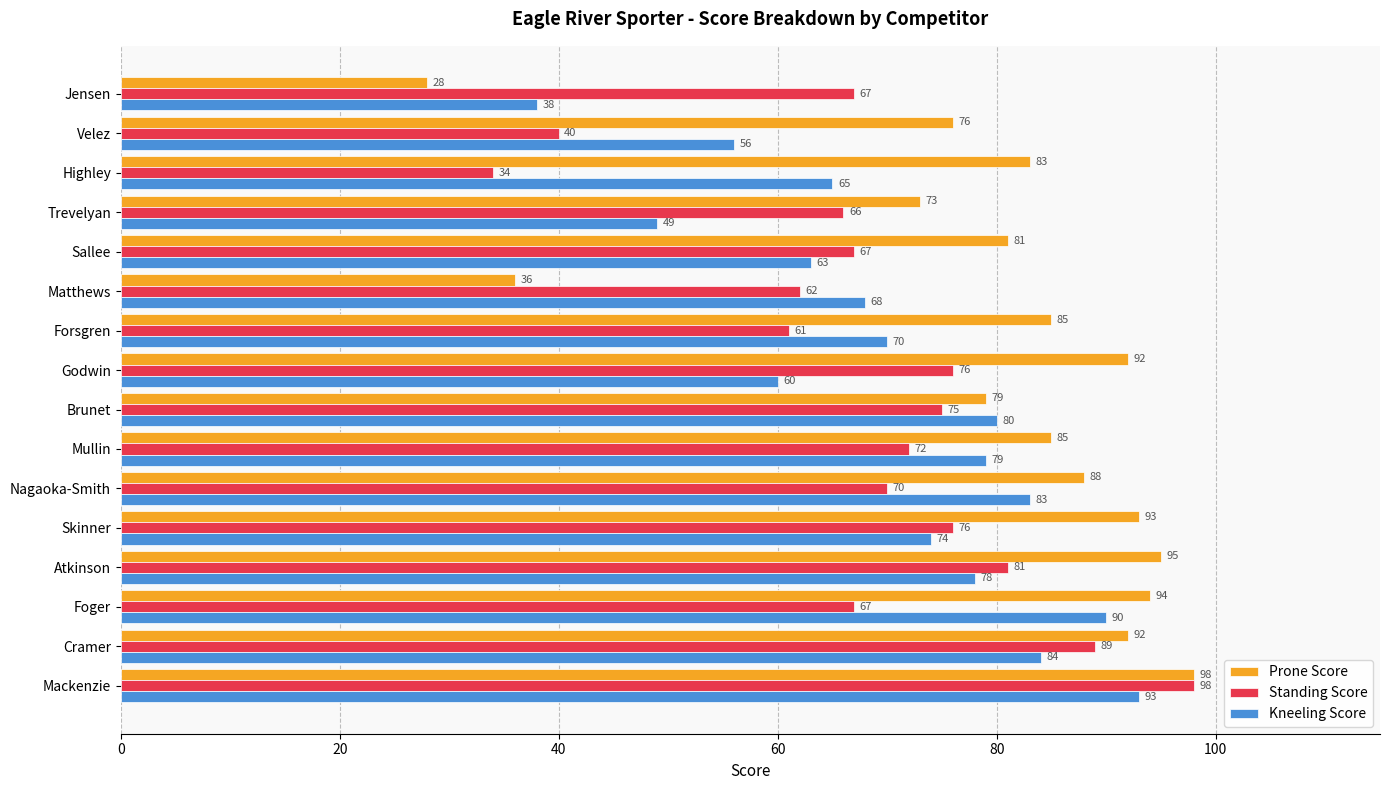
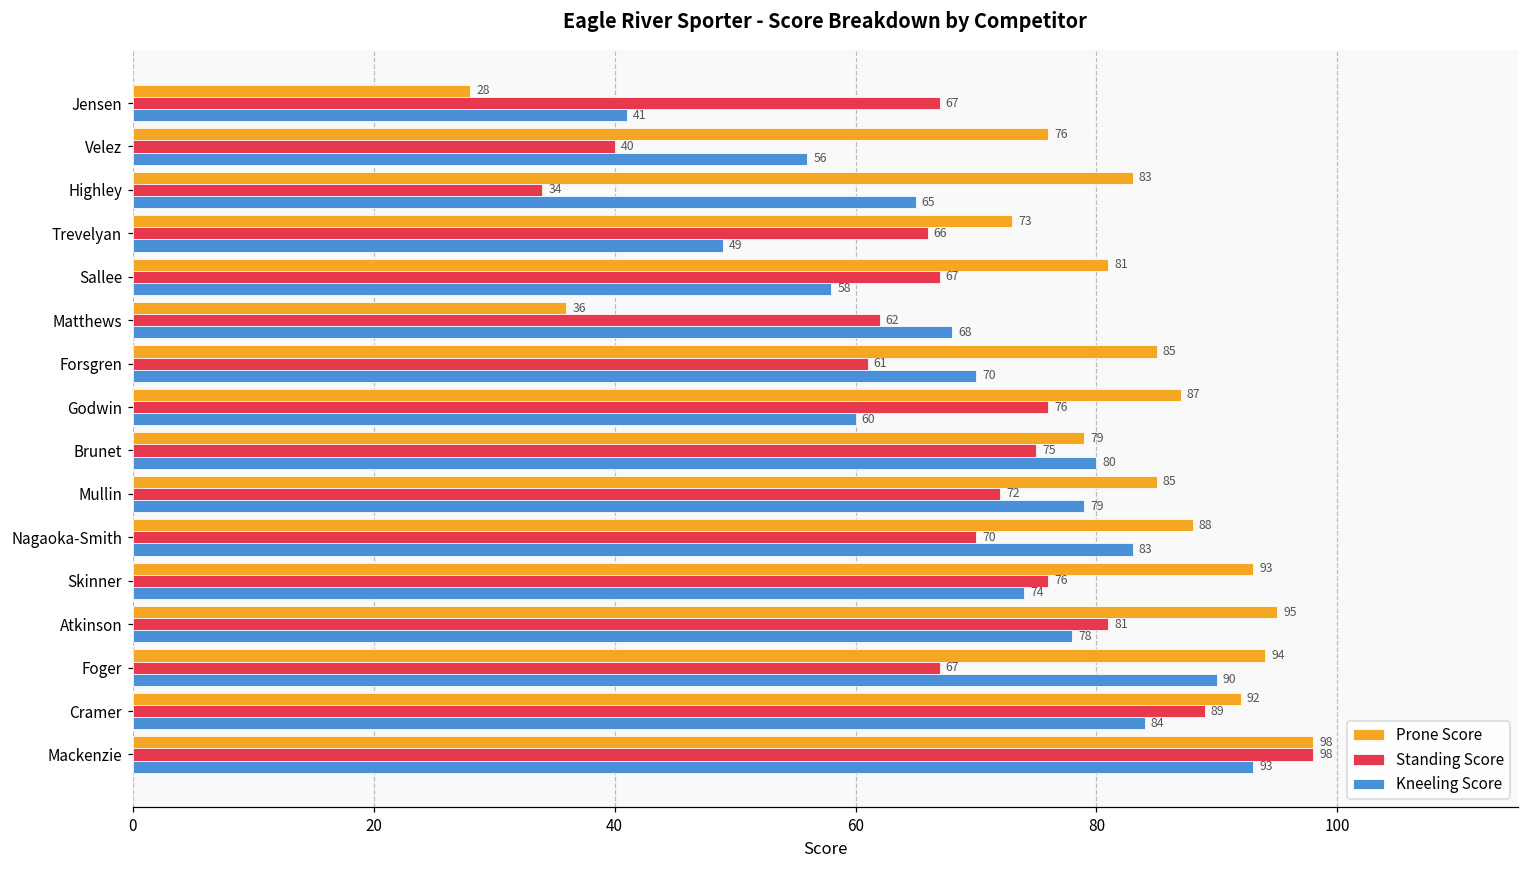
  {
    "Prone Score": {
      "Jensen": 28,
      "Velez": 76,
      "Highley": 83,
      "Trevelyan": 73,
      "Sallee": 81,
      "Matthews": 36,
      "Forsgren": 85,
-     "Godwin": 92,
+     "Godwin": 87,
      "Brunet": 79,
      "Mullin": 85,
      "Nagaoka-Smith": 88,
      "Skinner": 93,
      "Atkinson": 95,
      "Foger": 94,
      "Cramer": 92,
      "Mackenzie": 98
    },
    "Standing Score": {
      "Jensen": 67,
      "Velez": 40,
      "Highley": 34,
      "Trevelyan": 66,
      "Sallee": 67,
      "Matthews": 62,
      "Forsgren": 61,
      "Godwin": 76,
      "Brunet": 75,
      "Mullin": 72,
      "Nagaoka-Smith": 70,
      "Skinner": 76,
      "Atkinson": 81,
      "Foger": 67,
      "Cramer": 89,
      "Mackenzie": 98
    },
    "Kneeling Score": {
-     "Jensen": 38,
+     "Jensen": 41,
      "Velez": 56,
      "Highley": 65,
      "Trevelyan": 49,
-     "Sallee": 63,
+     "Sallee": 58,
      "Matthews": 68,
      "Forsgren": 70,
      "Godwin": 60,
      "Brunet": 80,
      "Mullin": 79,
      "Nagaoka-Smith": 83,
      "Skinner": 74,
      "Atkinson": 78,
      "Foger": 90,
      "Cramer": 84,
      "Mackenzie": 93
    }
  }
